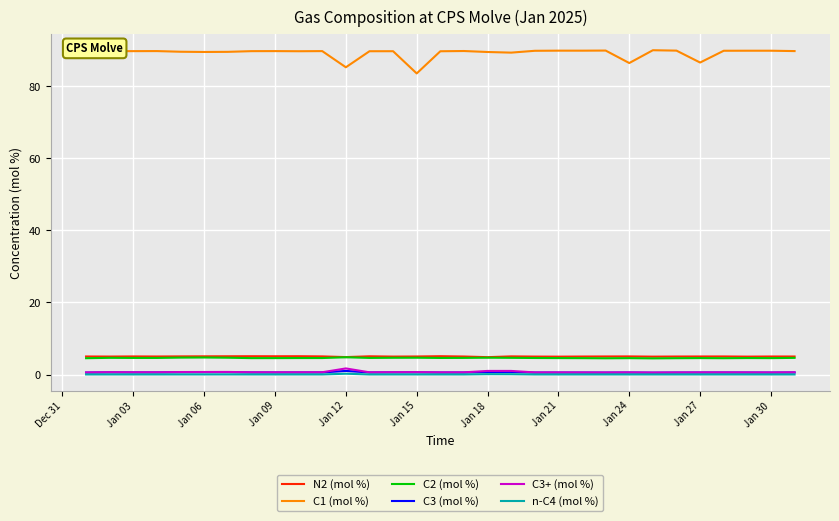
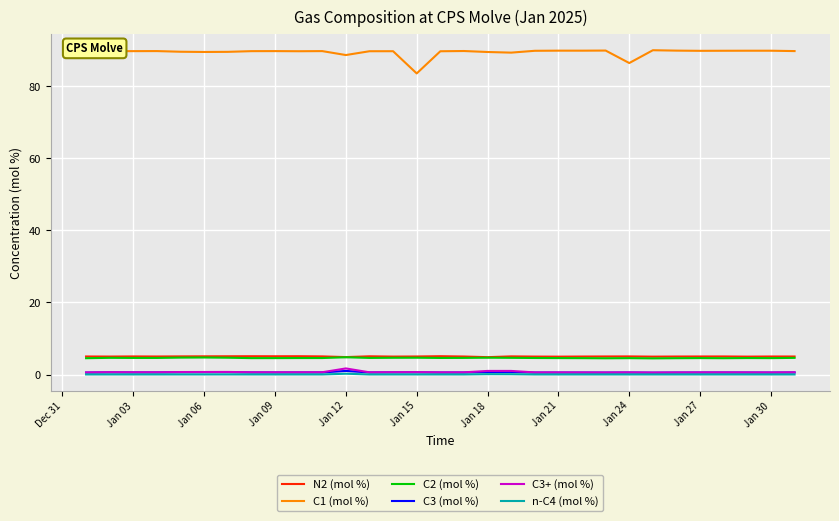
  {
    "C1 (mol %)": {
      "Jan 03": 90,
      "Jan 06": 90,
      "Jan 09": 90,
-     "Jan 12": 85,
+     "Jan 12": 89,
      "Jan 15": 84,
      "Jan 18": 90,
      "Jan 21": 90,
      "Jan 24": 86,
-     "Jan 27": 87,
+     "Jan 27": 90,
      "Jan 30": 90
    },
    "n-C4 (mol %)": {
      "Jan 12": 0
    }
  }
